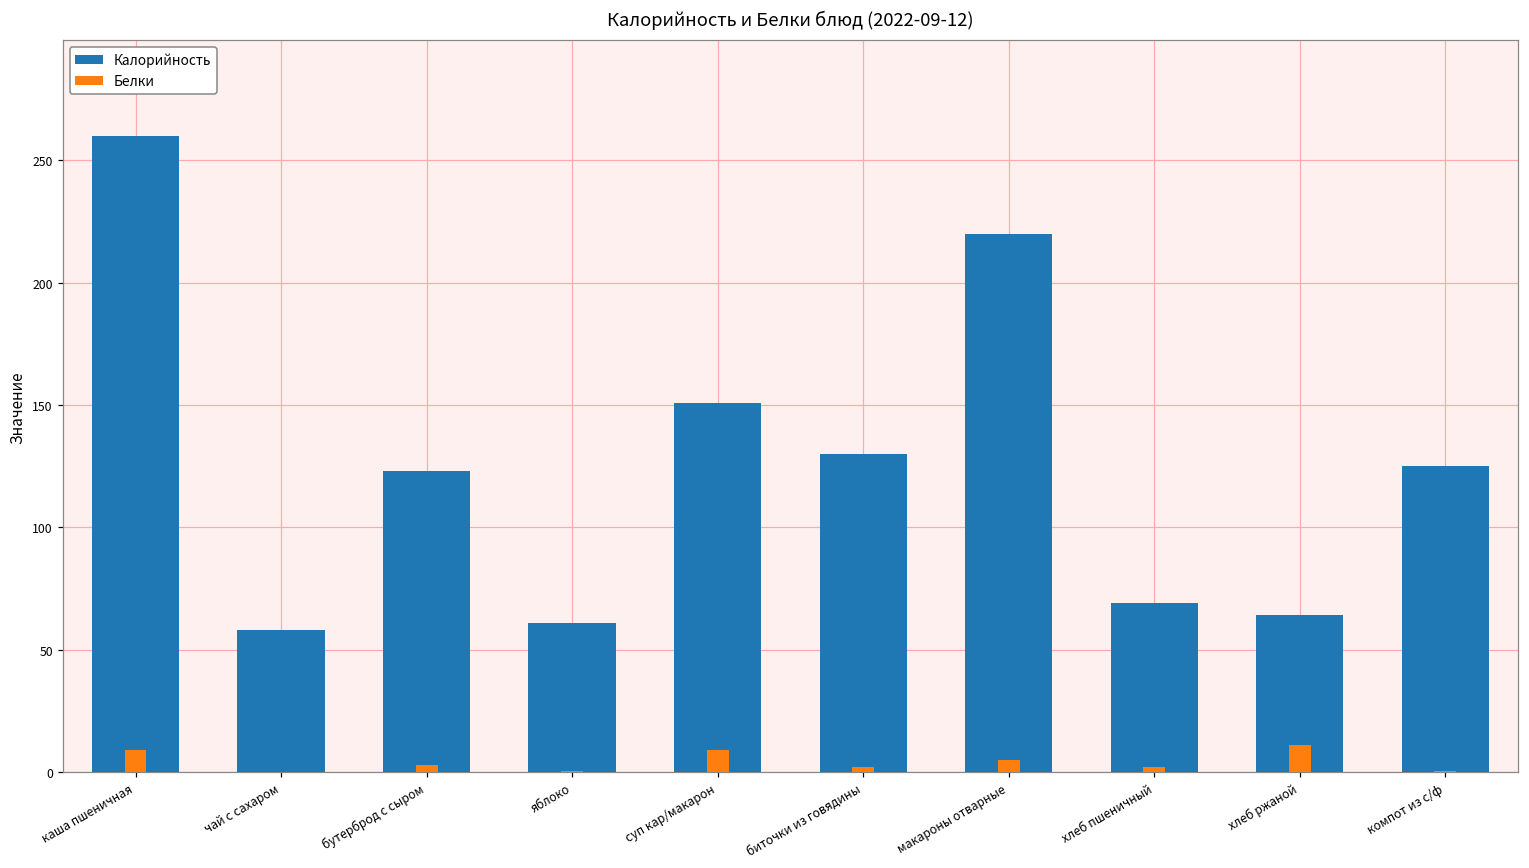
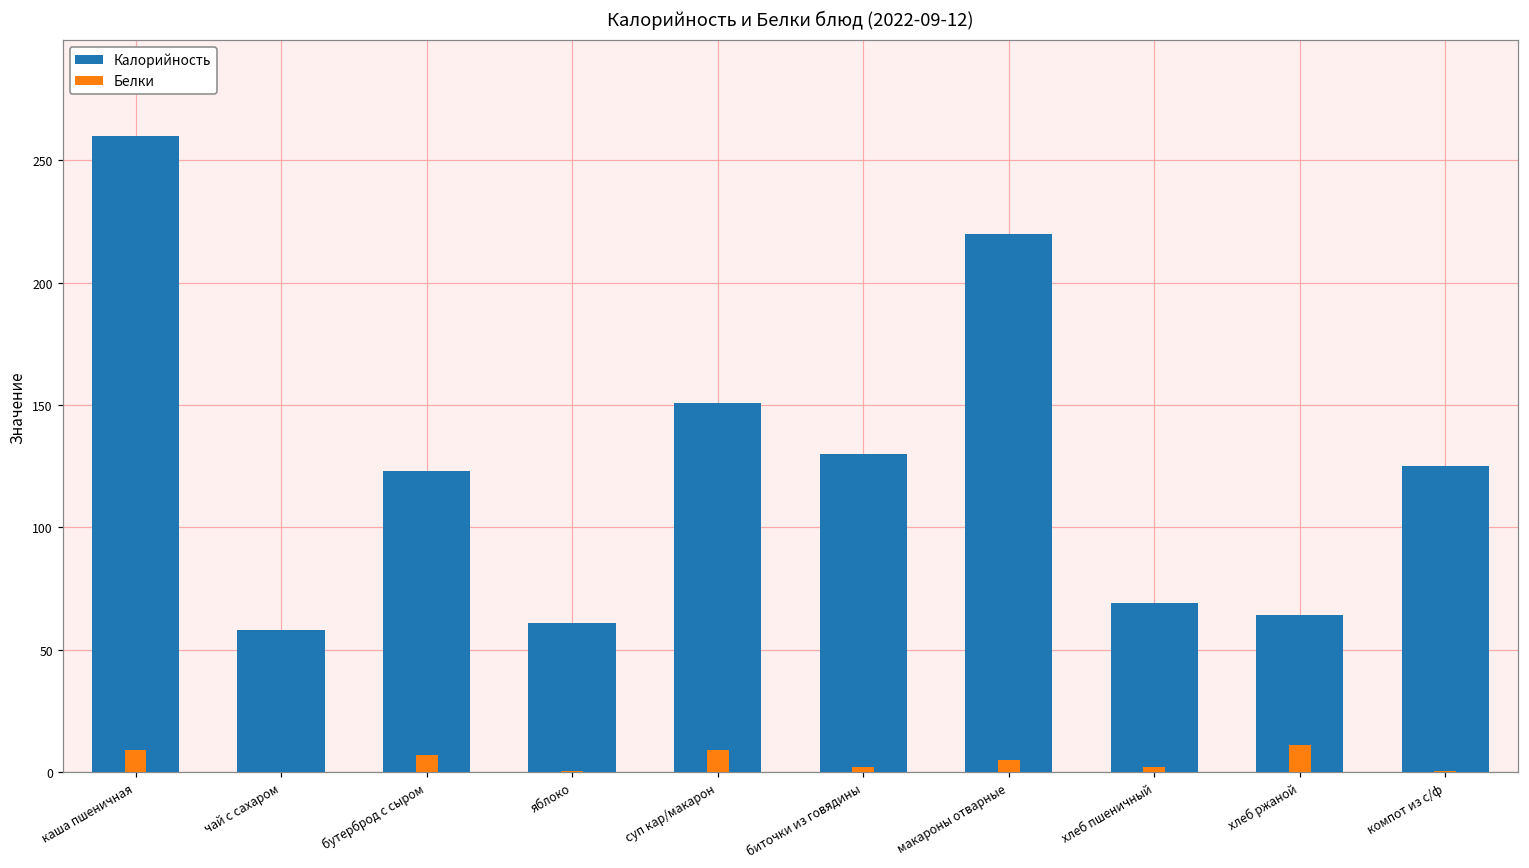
  {
    "Калорийность": {
      "каша пшеничная": 260,
      "чай с сахаром": 58,
      "бутерброд с сыром": 123,
      "яблоко": 61,
      "суп кар/макарон": 151,
      "биточки из говядины": 130,
      "макароны отварные": 220,
      "хлеб пшеничный": 69,
      "хлеб ржаной": 64,
      "компот из с/ф": 125
    },
    "Белки": {
-     "бутерброд с сыром": 3
+     "бутерброд с сыром": 7
    }
  }
